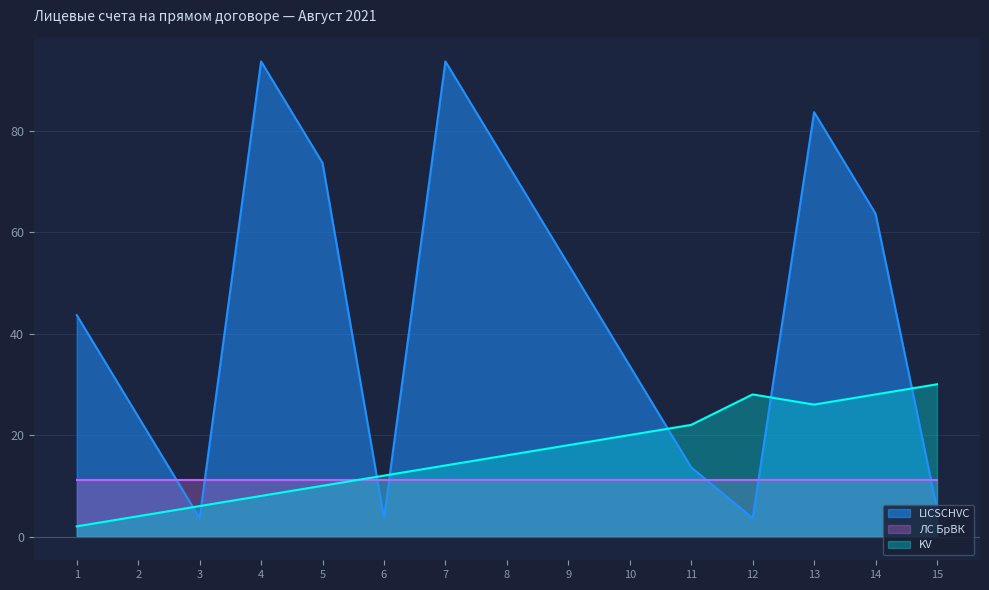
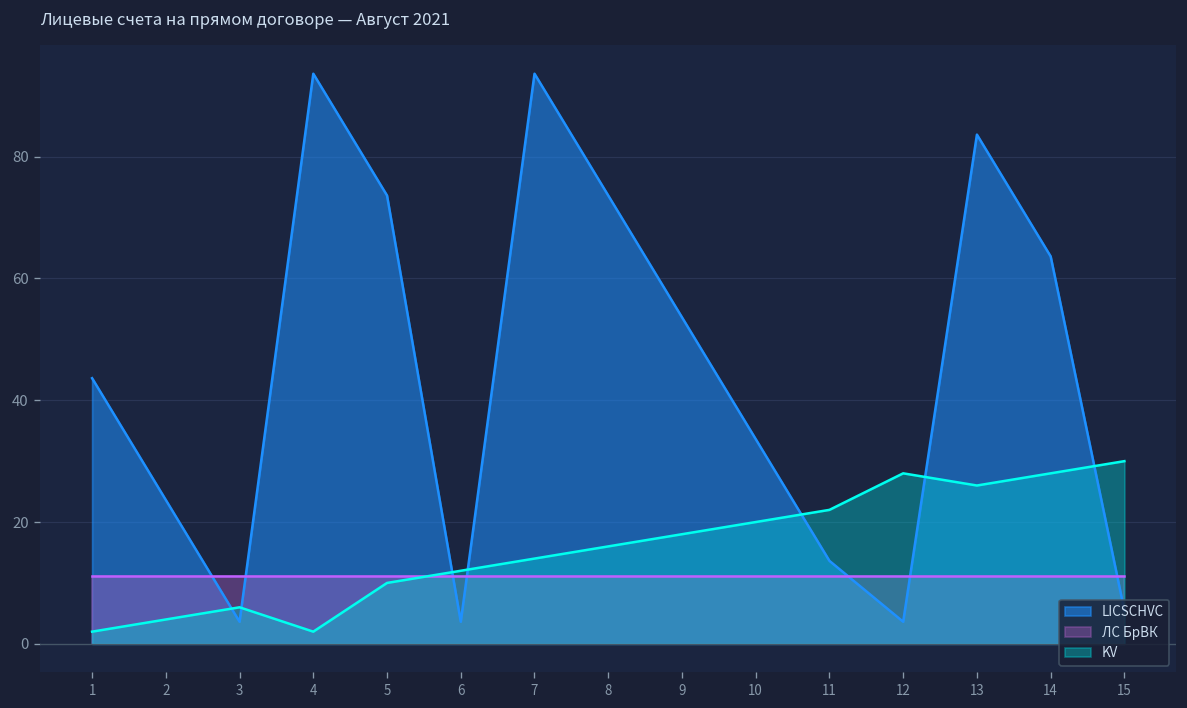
  {
    "LICSCHVC": {
      "1": 44,
      "2": 24,
      "3": 4,
      "4": 94,
      "5": 74,
      "6": 4,
      "7": 94,
      "8": 74,
      "9": 54,
      "10": 34,
      "11": 14,
      "12": 4,
      "13": 84,
      "14": 64
    },
    "ЛС БрВК": {
      "1": 11,
      "2": 11,
      "3": 11,
      "4": 11,
      "5": 11,
      "6": 11,
      "7": 11,
      "8": 11,
      "9": 11,
      "10": 11,
      "11": 11,
      "12": 11,
      "13": 11,
      "14": 11,
      "15": 11
    },
    "KV": {
      "1": 2,
      "2": 4,
      "3": 6,
-     "4": 8,
+     "4": 2,
      "5": 10,
      "6": 12,
      "7": 14,
      "8": 16,
      "9": 18,
      "10": 20,
      "11": 22,
      "12": 28,
      "13": 26,
      "14": 28,
      "15": 30
    }
  }
